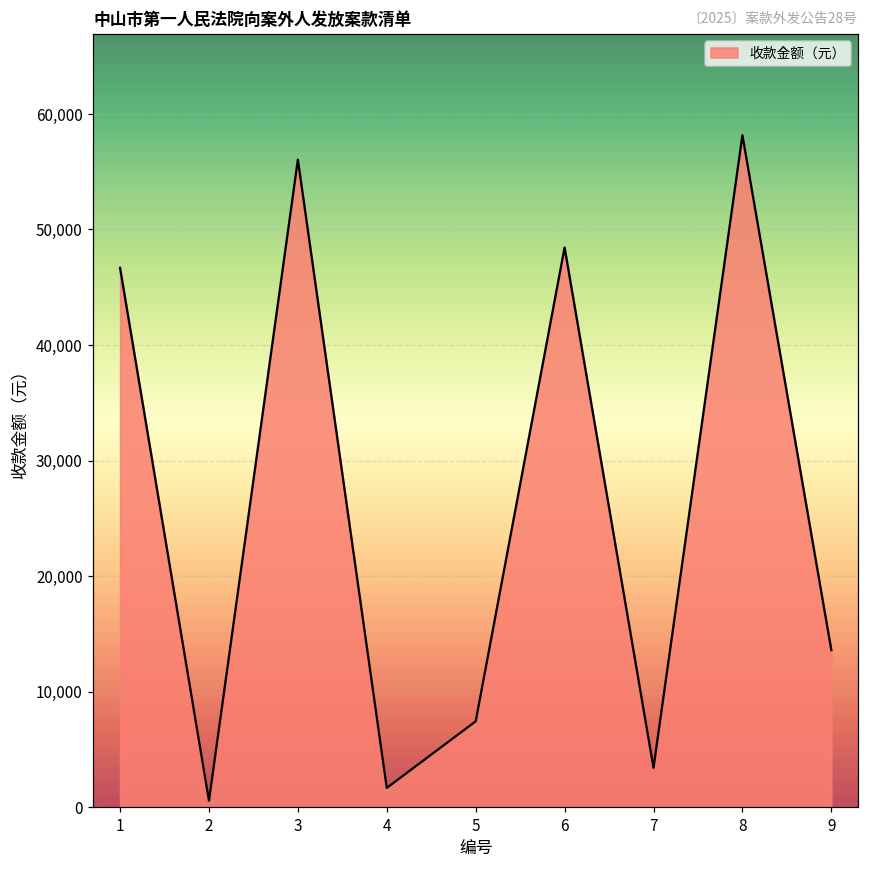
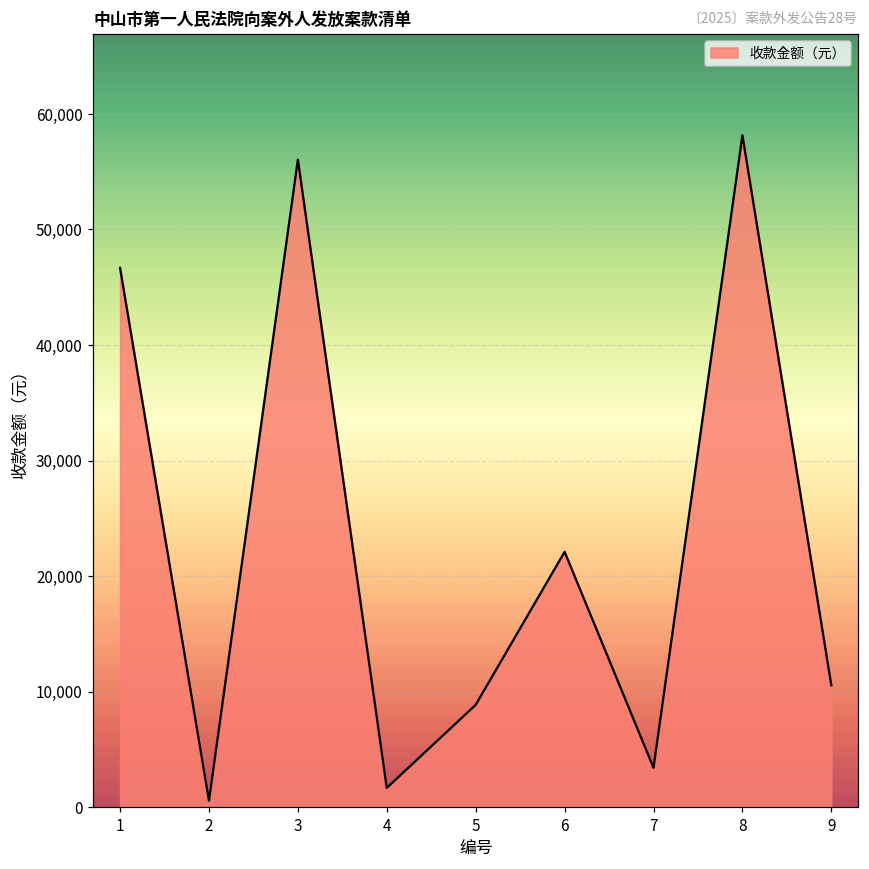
  {
    "1": "46,700",
    "2": "600",
    "3": "56,000",
    "4": "1,700",
-   "5": "7,400",
-   "6": "48,400",
+   "5": "8,900",
+   "6": "22,100",
    "7": "3,400",
    "8": "58,200",
-   "9": "13,600"
+   "9": "10,500"
  }
